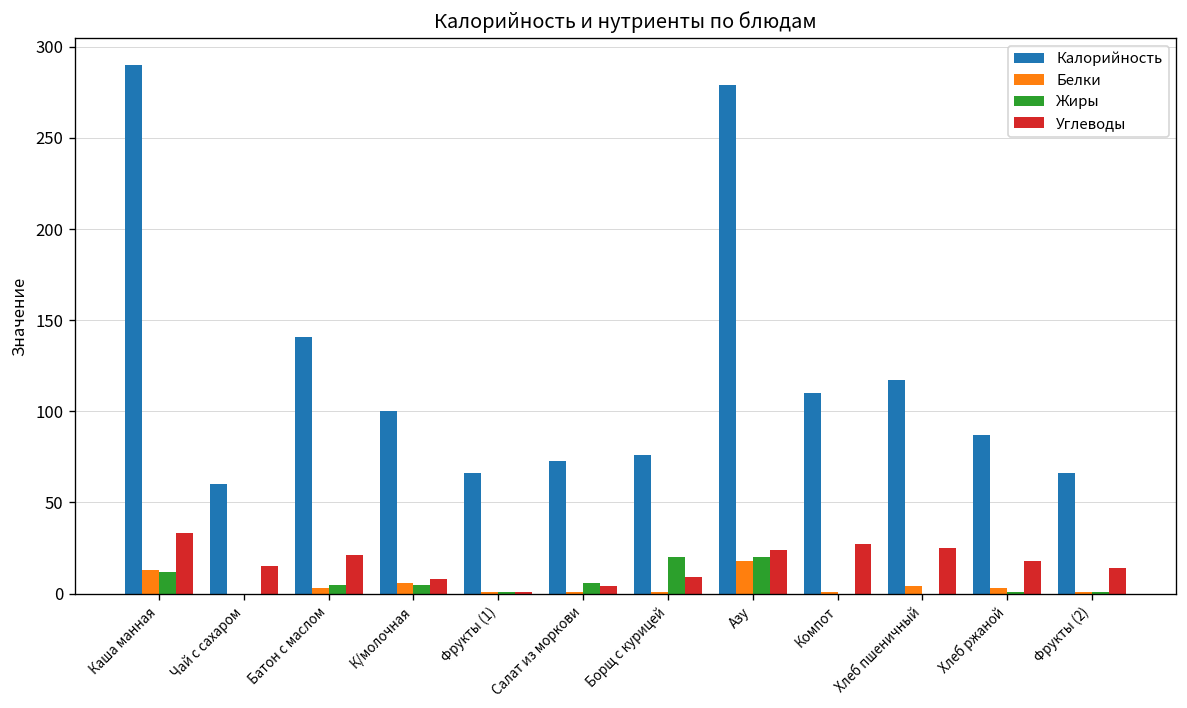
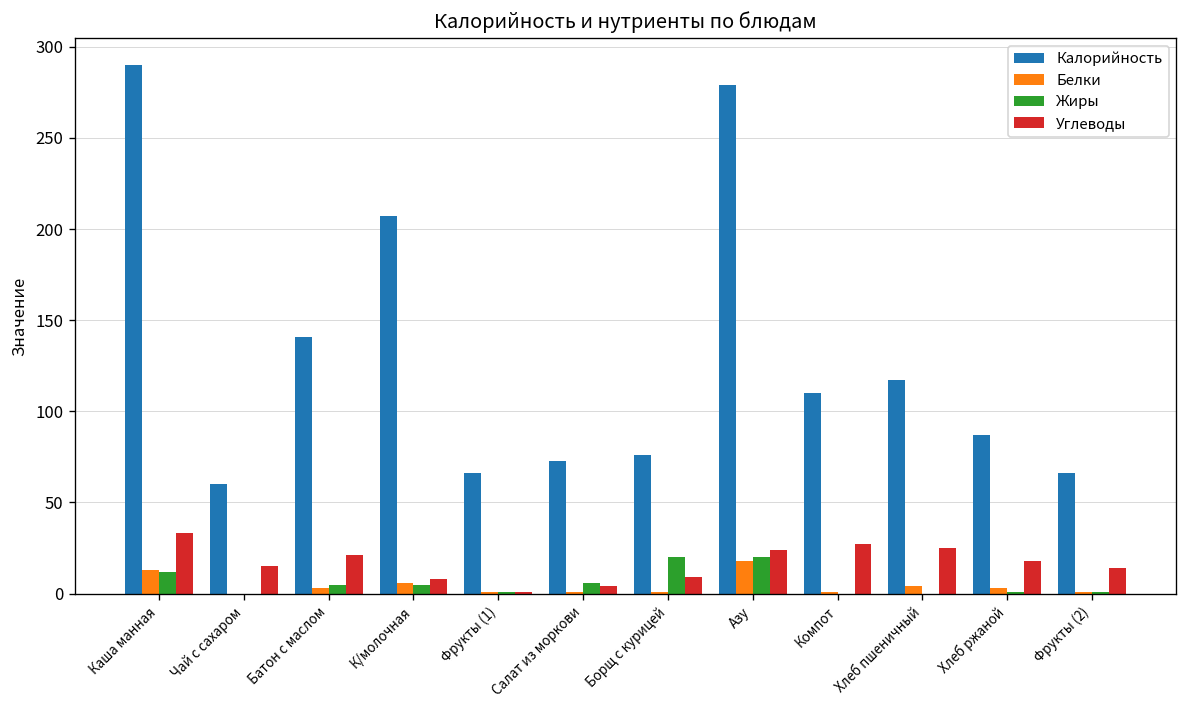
  {
    "Калорийность": {
      "Каша манная": 290,
      "Чай с сахаром": 60,
      "Батон с маслом": 141,
-     "К/молочная": 100,
+     "К/молочная": 207,
      "Фрукты (1)": 66,
      "Салат из моркови": 73,
      "Борщ с курицей": 76,
      "Азу": 279,
      "Компот": 110,
      "Хлеб пшеничный": 117,
      "Хлеб ржаной": 87,
      "Фрукты (2)": 66
    },
    "Белки": {
      "Каша манная": 13,
      "Чай с сахаром": 0,
      "Батон с маслом": 3,
      "К/молочная": 6,
      "Азу": 18,
      "Хлеб пшеничный": 4,
      "Хлеб ржаной": 3
    },
    "Жиры": {
      "Каша манная": 12,
      "Чай с сахаром": 0,
      "Батон с маслом": 5,
      "К/молочная": 5,
      "Салат из моркови": 6,
      "Борщ с курицей": 20,
      "Азу": 20,
      "Компот": 0,
      "Хлеб пшеничный": 0
    },
    "Углеводы": {
      "Каша манная": 33,
      "Чай с сахаром": 15,
      "Батон с маслом": 21,
      "К/молочная": 8,
      "Салат из моркови": 4,
      "Борщ с курицей": 9,
      "Азу": 24,
      "Компот": 27,
      "Хлеб пшеничный": 25,
      "Хлеб ржаной": 18,
      "Фрукты (2)": 14
    }
  }
